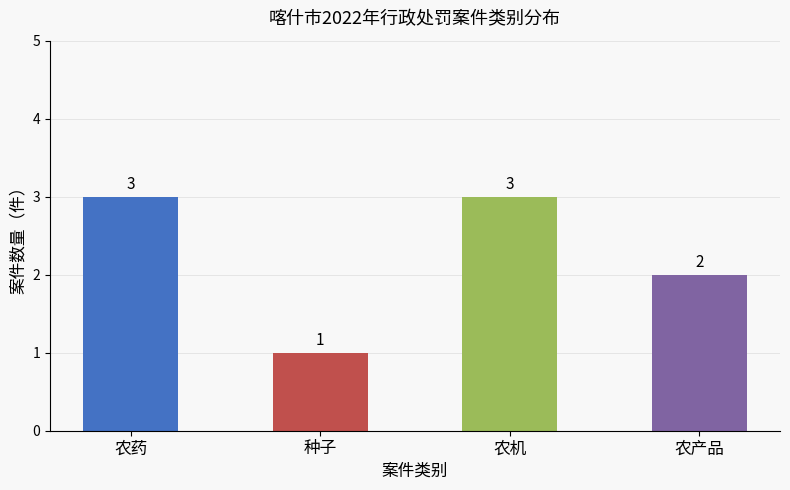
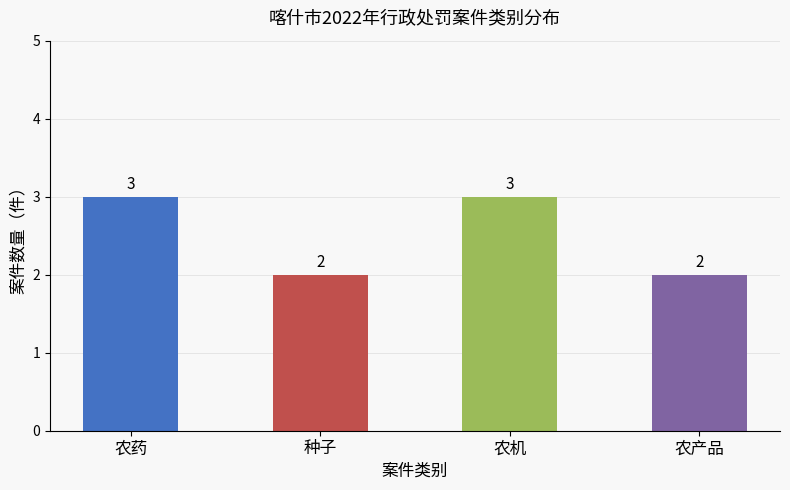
  {
    "农药": 3,
-   "种子": 1,
+   "种子": 2,
    "农机": 3,
    "农产品": 2
  }
